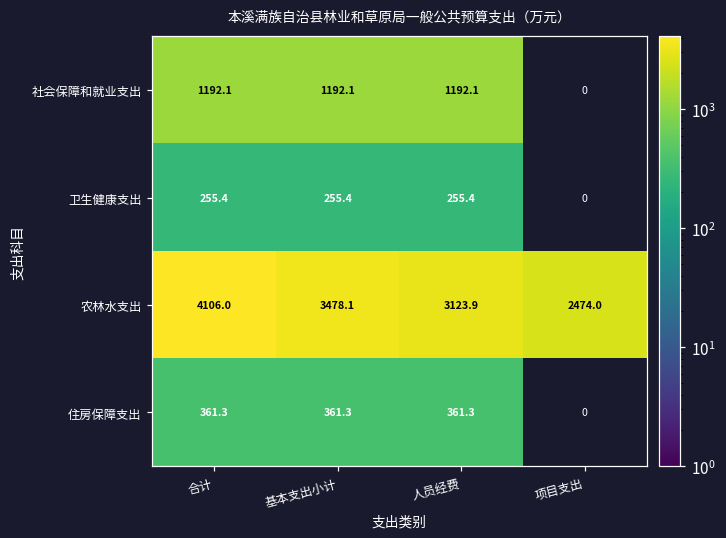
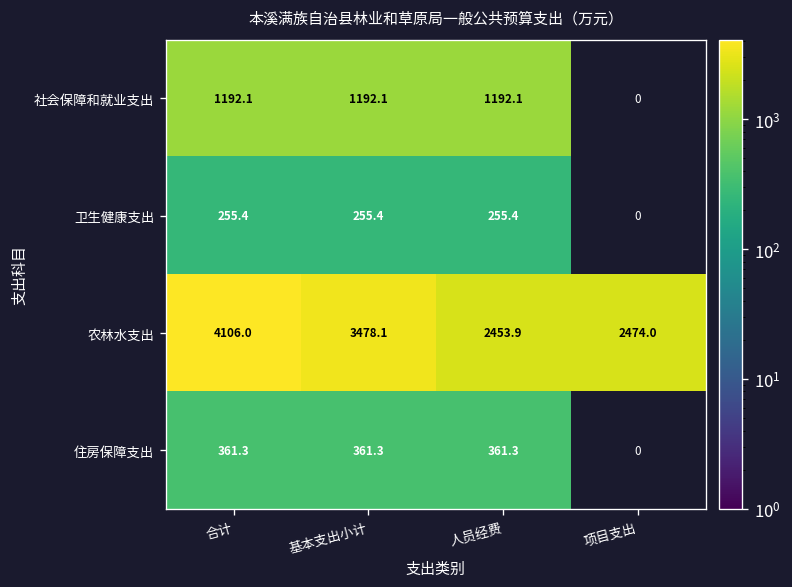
  {
    "社会保障和就业支出": {
      "合计": 1192.1,
      "基本支出小计": 1192.1,
      "人员经费": 1192.1
    },
    "卫生健康支出": {
      "合计": 255.4,
      "基本支出小计": 255.4,
      "人员经费": 255.4
    },
    "农林水支出": {
      "合计": 4106.0,
      "基本支出小计": 3478.1,
-     "人员经费": 3123.9,
+     "人员经费": 2453.9,
      "项目支出": 2474.0
    },
    "住房保障支出": {
      "合计": 361.3,
      "基本支出小计": 361.3,
      "人员经费": 361.3
    }
  }
